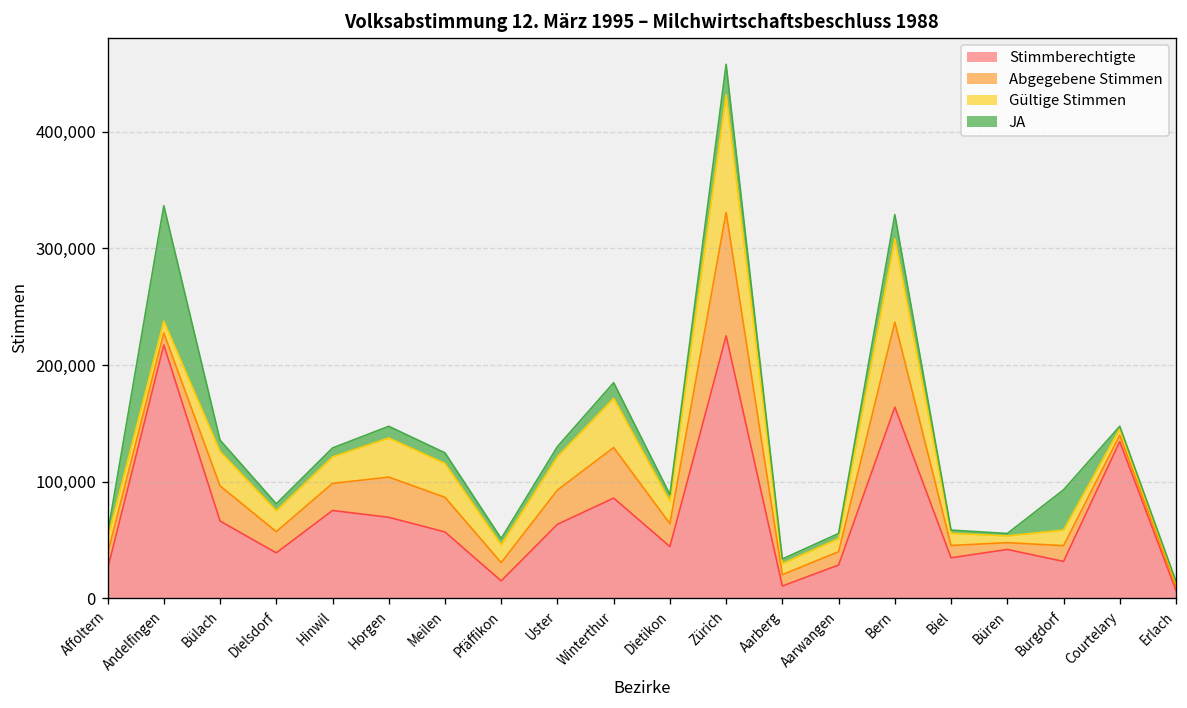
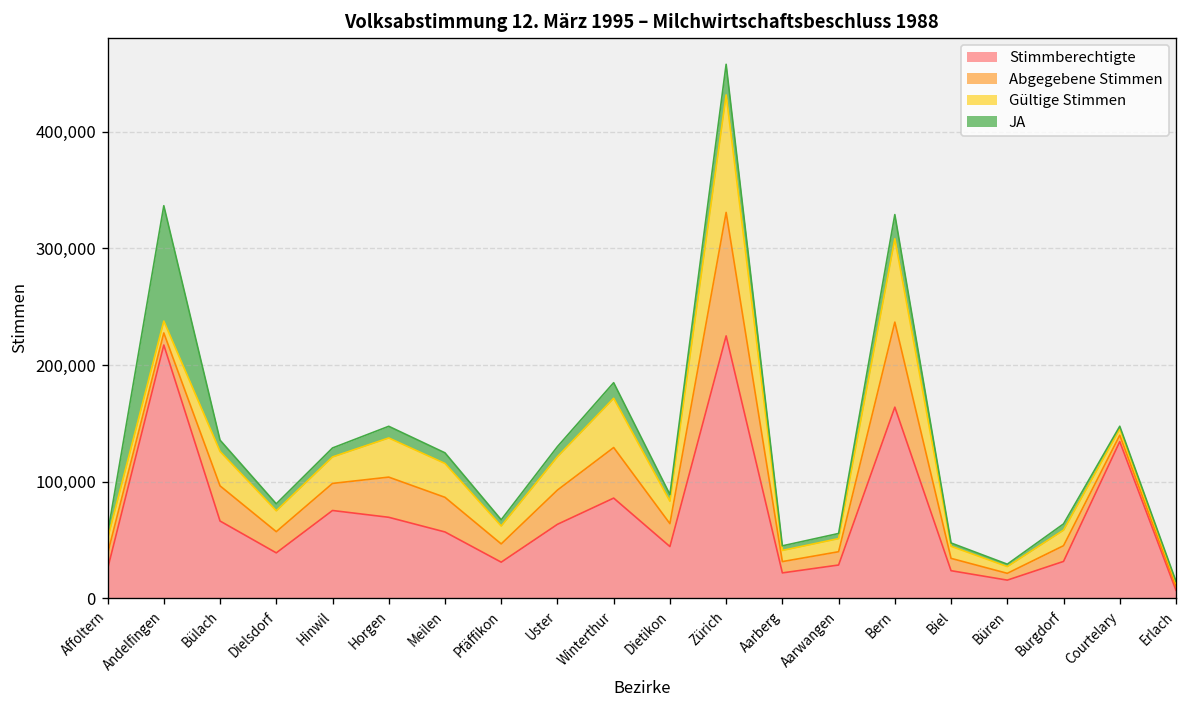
  {
    "Stimmberechtigte": {
      "Affoltern": "30,000",
      "Andelfingen": "220,000",
      "Bülach": "70,000",
      "Dielsdorf": "40,000",
      "Hinwil": "80,000",
      "Horgen": "70,000",
      "Meilen": "60,000",
-     "Pfäffikon": "10,000",
+     "Pfäffikon": "30,000",
      "Uster": "60,000",
      "Winterthur": "90,000",
      "Dietikon": "40,000",
      "Zürich": "230,000",
-     "Aarberg": "10,000",
+     "Aarberg": "20,000",
      "Aarwangen": "30,000",
      "Bern": "160,000",
-     "Biel": "30,000",
-     "Büren": "40,000",
+     "Biel": "20,000",
+     "Büren": "20,000",
      "Burgdorf": "30,000",
      "Courtelary": "130,000",
      "Erlach": "10,000"
    },
    "JA": {
      "Affoltern": "0",
      "Andelfingen": "100,000",
      "Bülach": "10,000",
      "Dielsdorf": "10,000",
      "Hinwil": "10,000",
      "Horgen": "10,000",
      "Meilen": "10,000",
      "Pfäffikon": "10,000",
      "Uster": "10,000",
      "Winterthur": "10,000",
      "Dietikon": "10,000",
      "Zürich": "30,000",
      "Aarberg": "0",
      "Aarwangen": "0",
      "Bern": "20,000",
      "Biel": "0",
-     "Burgdorf": "30,000"
+     "Burgdorf": "10,000"
    }
  }
